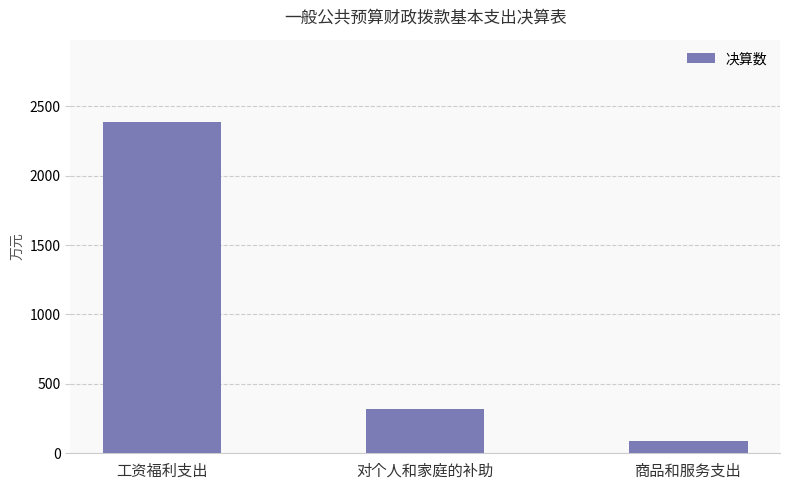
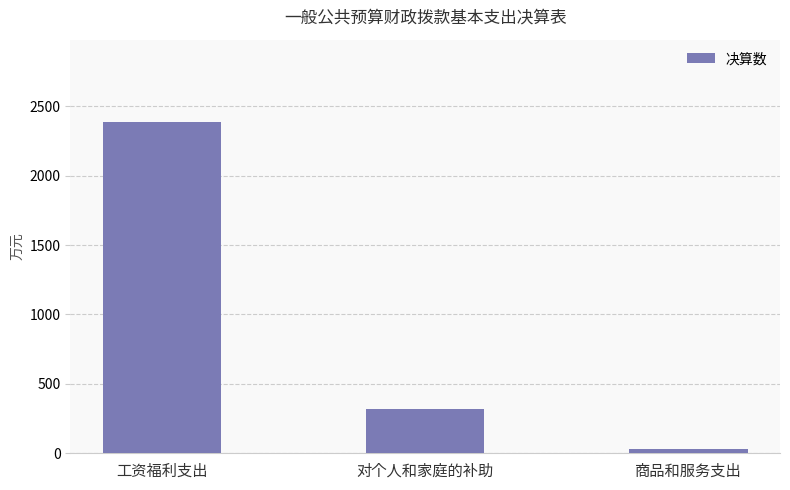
  {
    "工资福利支出": 2380,
    "对个人和家庭的补助": 320,
-   "商品和服务支出": 90
+   "商品和服务支出": 30
  }
